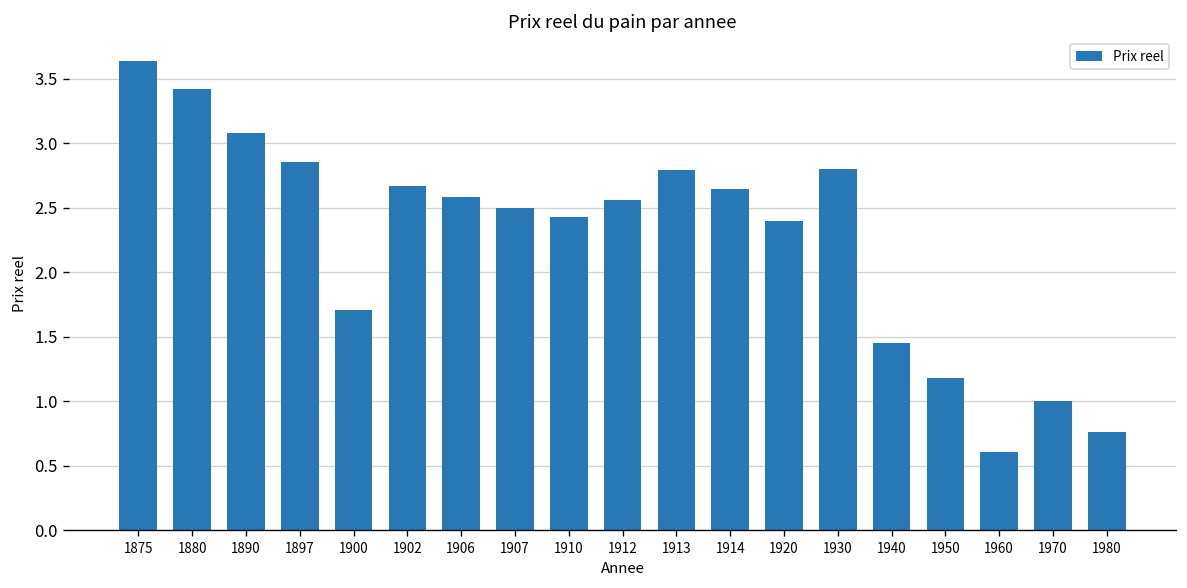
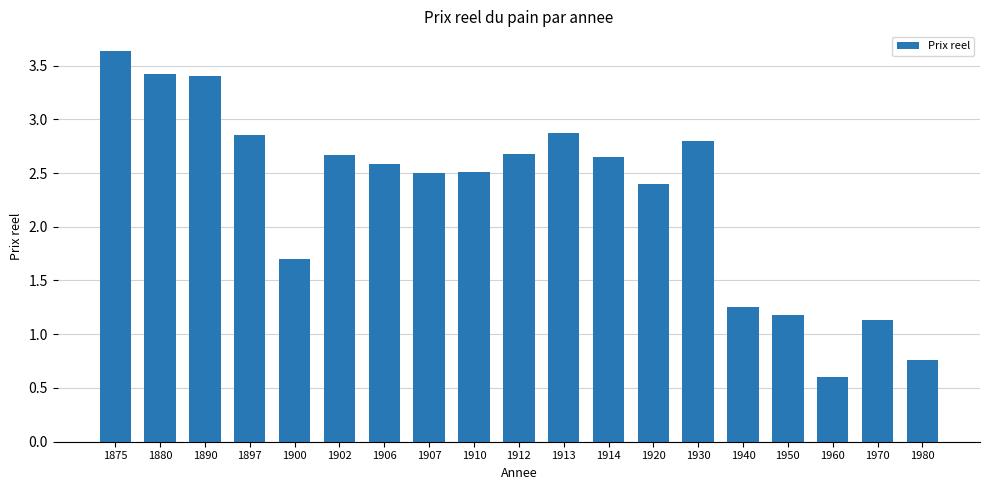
  {
    "1875": 3.64,
    "1880": 3.42,
-   "1890": 3.08,
+   "1890": 3.40,
    "1897": 2.86,
    "1900": 1.70,
    "1902": 2.67,
    "1906": 2.58,
    "1907": 2.50,
-   "1910": 2.42,
-   "1912": 2.56,
-   "1913": 2.79,
+   "1910": 2.51,
+   "1912": 2.68,
+   "1913": 2.87,
    "1914": 2.65,
    "1920": 2.40,
    "1930": 2.80,
-   "1940": 1.45,
+   "1940": 1.25,
    "1950": 1.18,
    "1960": 0.60,
-   "1970": 1.00,
+   "1970": 1.14,
    "1980": 0.76
  }
